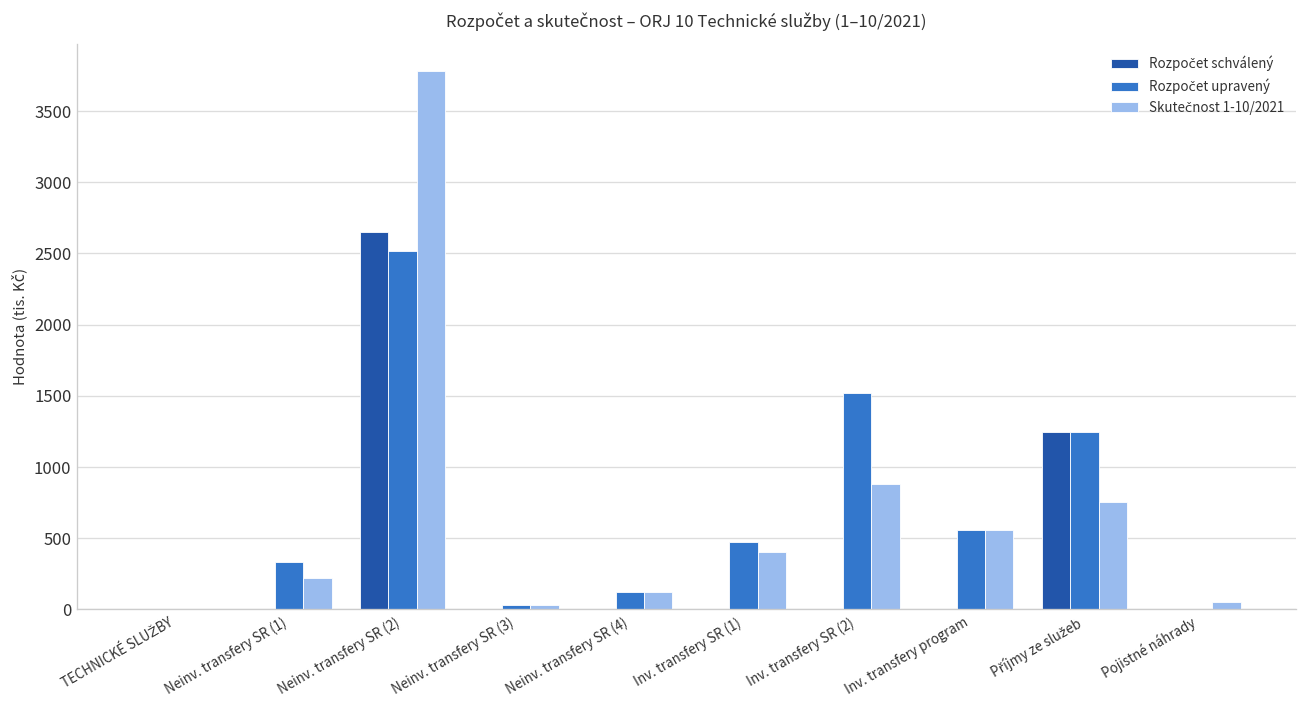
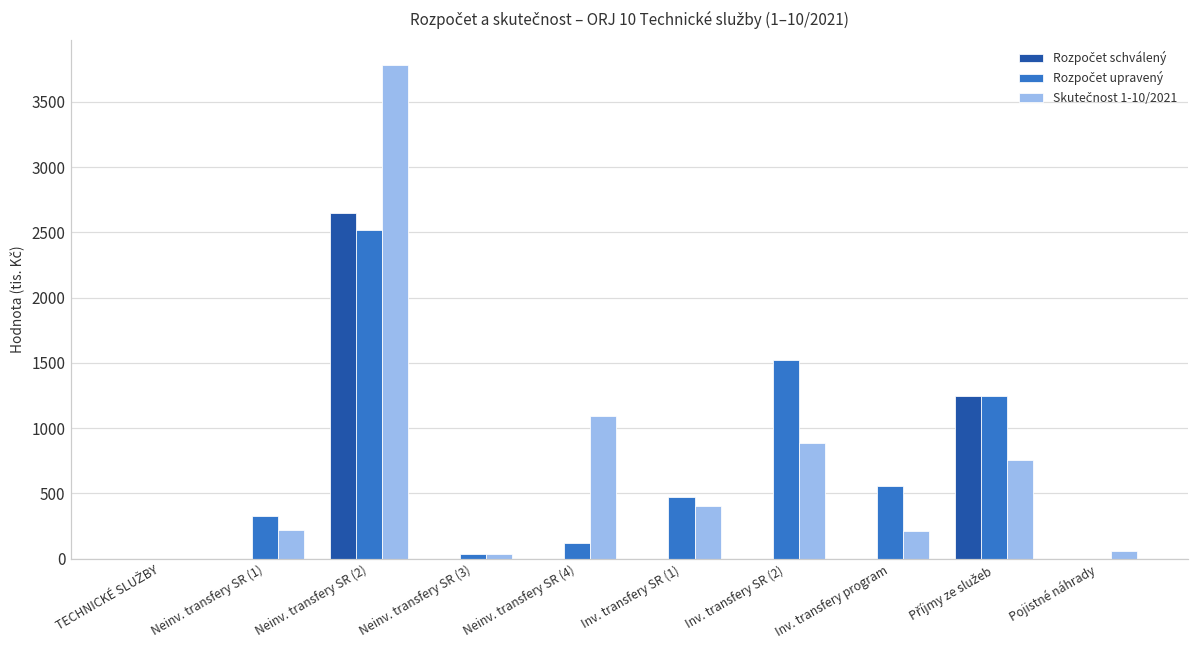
  {
    "Skutečnost 1-10/2021": {
      "TECHNICKÉ SLUŽBY": 0,
      "Neinv. transfery SR (1)": 220,
      "Neinv. transfery SR (2)": 3780,
      "Neinv. transfery SR (3)": 30,
-     "Neinv. transfery SR (4)": 120,
+     "Neinv. transfery SR (4)": 1100,
      "Inv. transfery SR (1)": 400,
      "Inv. transfery SR (2)": 880,
-     "Inv. transfery program": 560,
+     "Inv. transfery program": 210,
      "Příjmy ze služeb": 760,
      "Pojistné náhrady": 60
    }
  }
